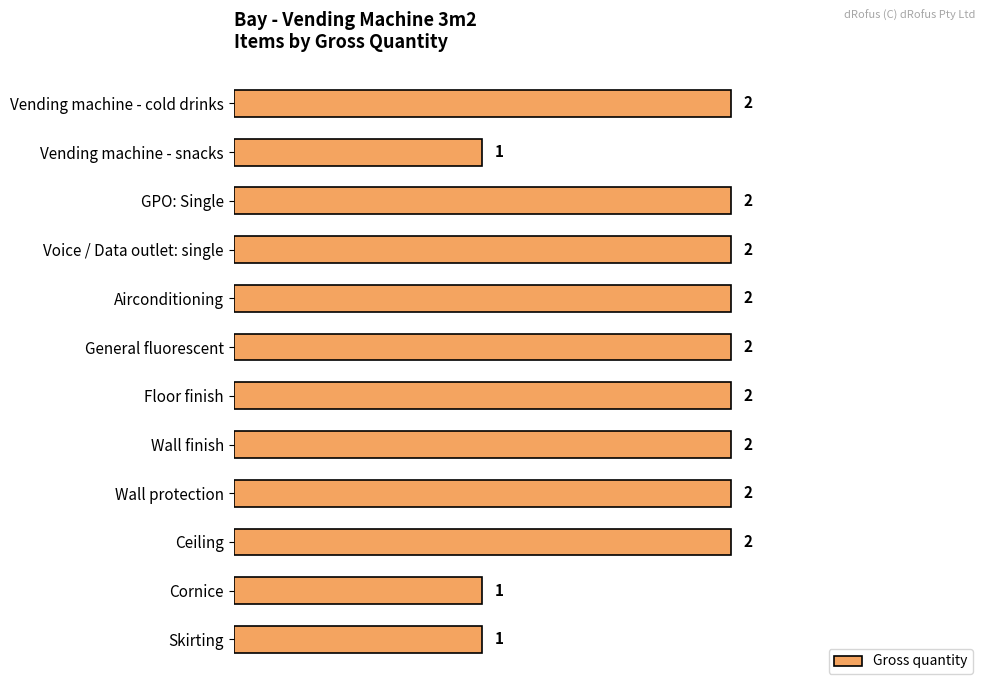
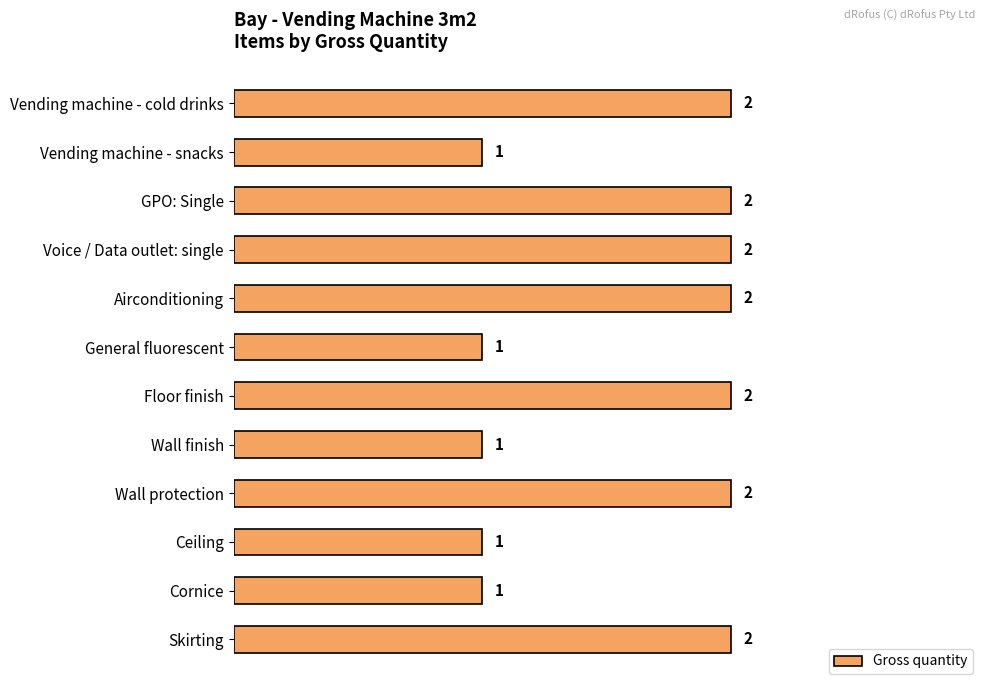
  {
    "Vending machine - cold drinks": 2,
    "Vending machine - snacks": 1,
    "GPO: Single": 2,
    "Voice / Data outlet: single": 2,
    "Airconditioning": 2,
-   "General fluorescent": 2,
+   "General fluorescent": 1,
    "Floor finish": 2,
-   "Wall finish": 2,
+   "Wall finish": 1,
    "Wall protection": 2,
-   "Ceiling": 2,
+   "Ceiling": 1,
    "Cornice": 1,
-   "Skirting": 1
+   "Skirting": 2
  }
